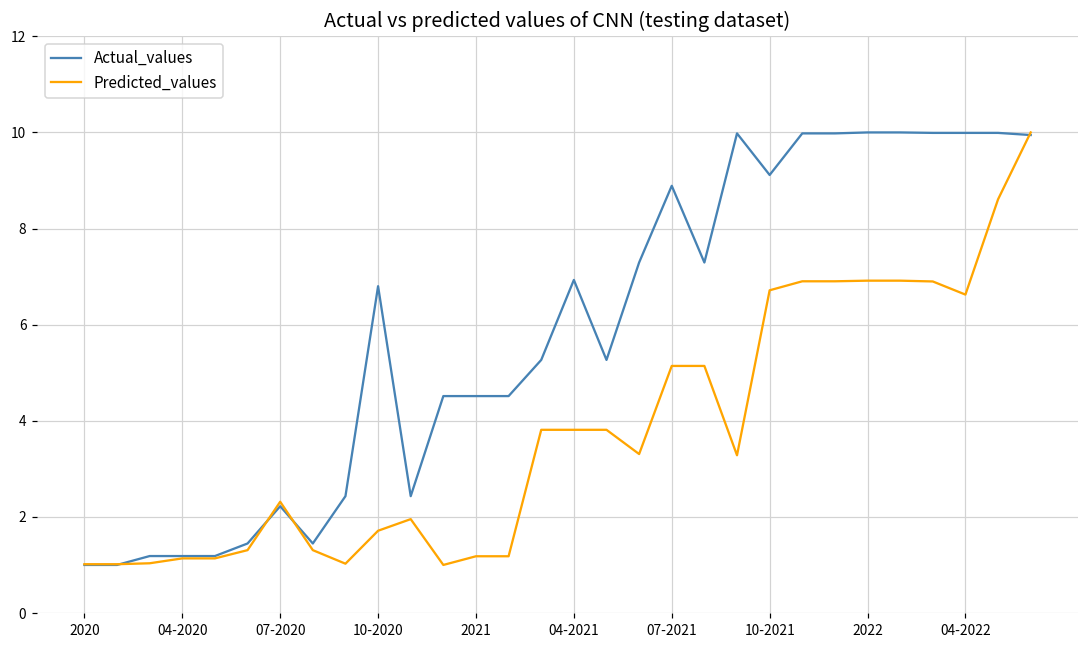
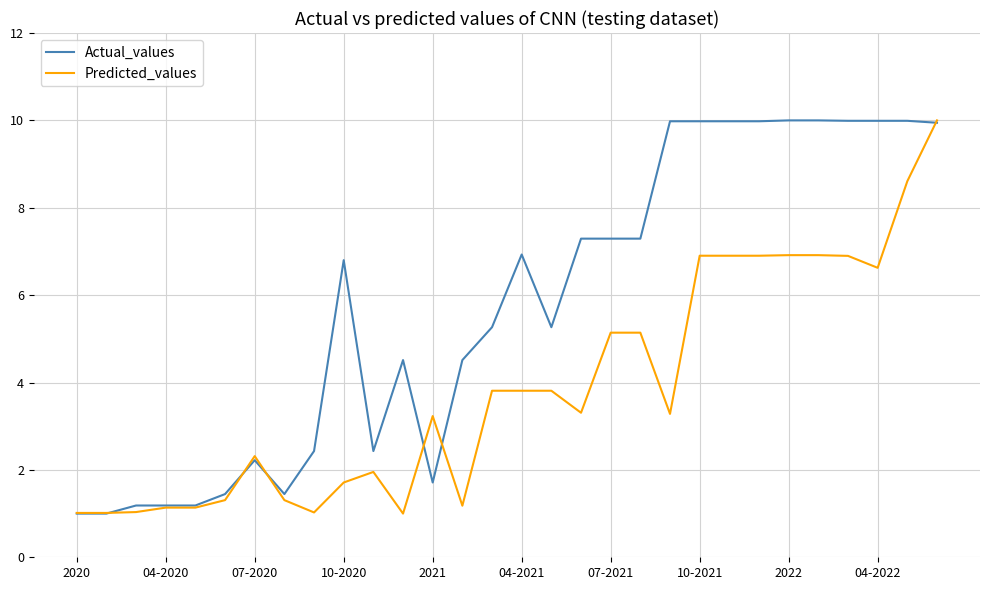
  {
    "Actual_values": {
      "07-2020": 2.2,
      "10-2020": 6.8,
-     "2021": 4.5,
+     "2021": 1.7,
      "04-2021": 6.9,
-     "07-2021": 8.9,
-     "10-2021": 9.1,
+     "07-2021": 7.3,
+     "10-2021": 10.0,
      "2022": 10.0,
      "04-2022": 10.0
    },
    "Predicted_values": {
      "07-2020": 2.3,
      "10-2020": 1.7,
-     "2021": 1.2,
+     "2021": 3.2,
      "04-2021": 3.8,
      "07-2021": 5.1,
-     "10-2021": 6.7,
+     "10-2021": 6.9,
      "2022": 6.9,
      "04-2022": 6.6
    }
  }
